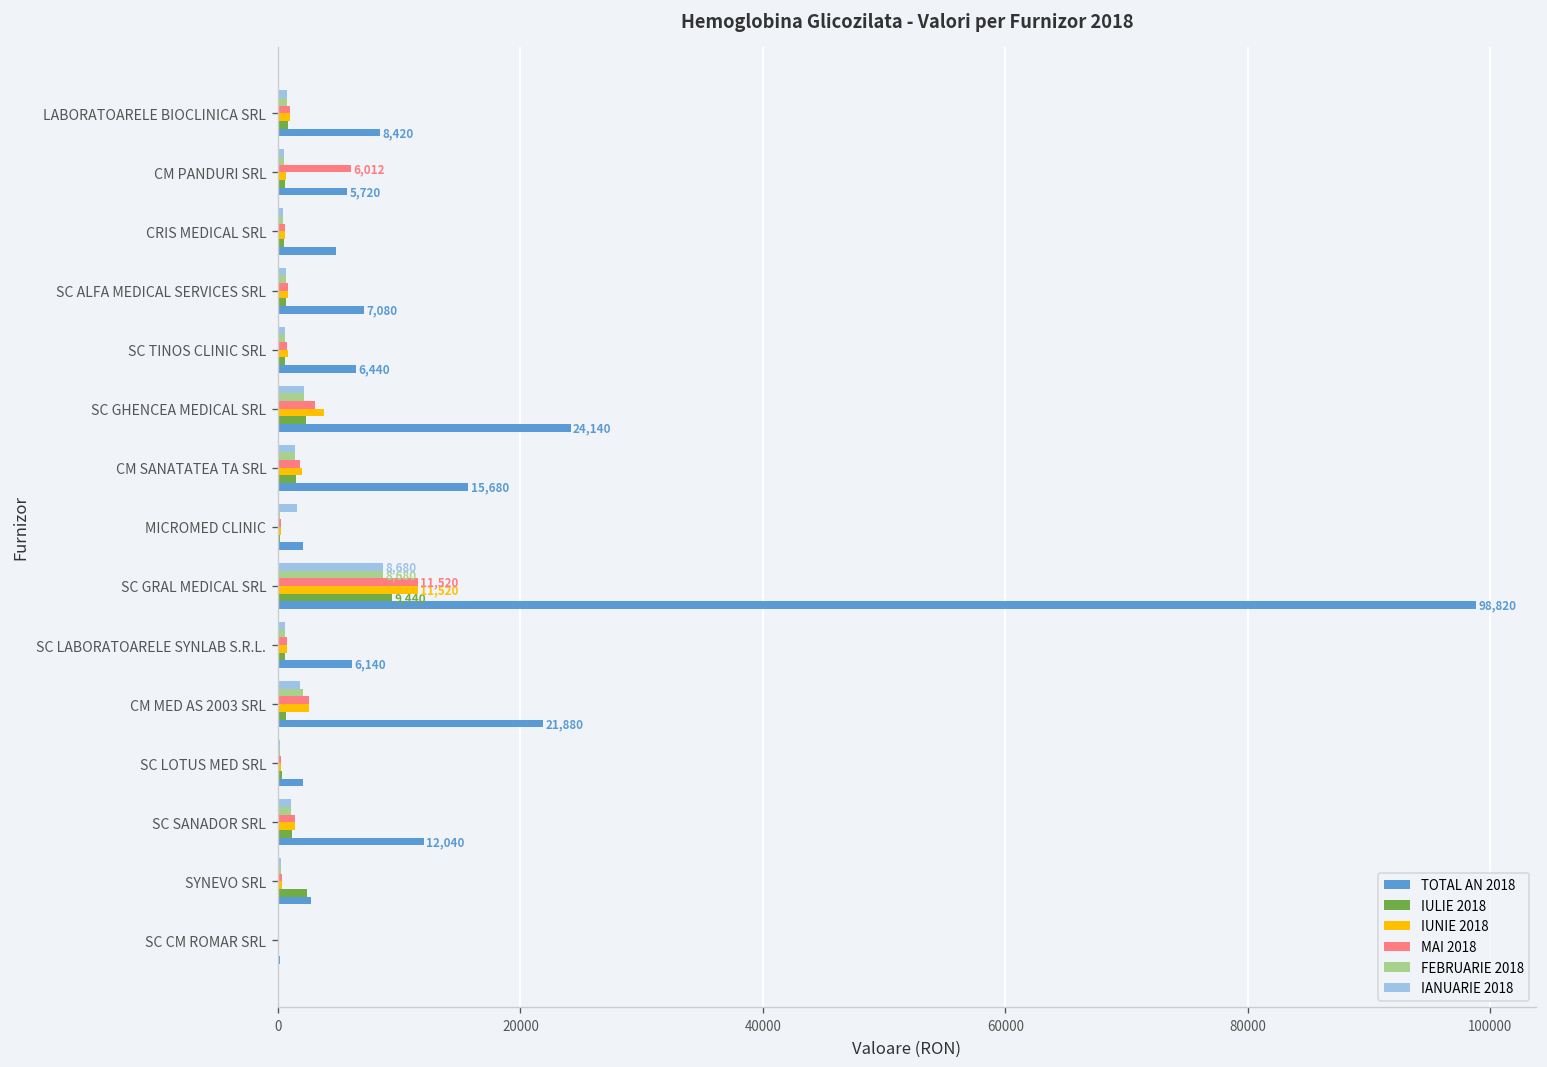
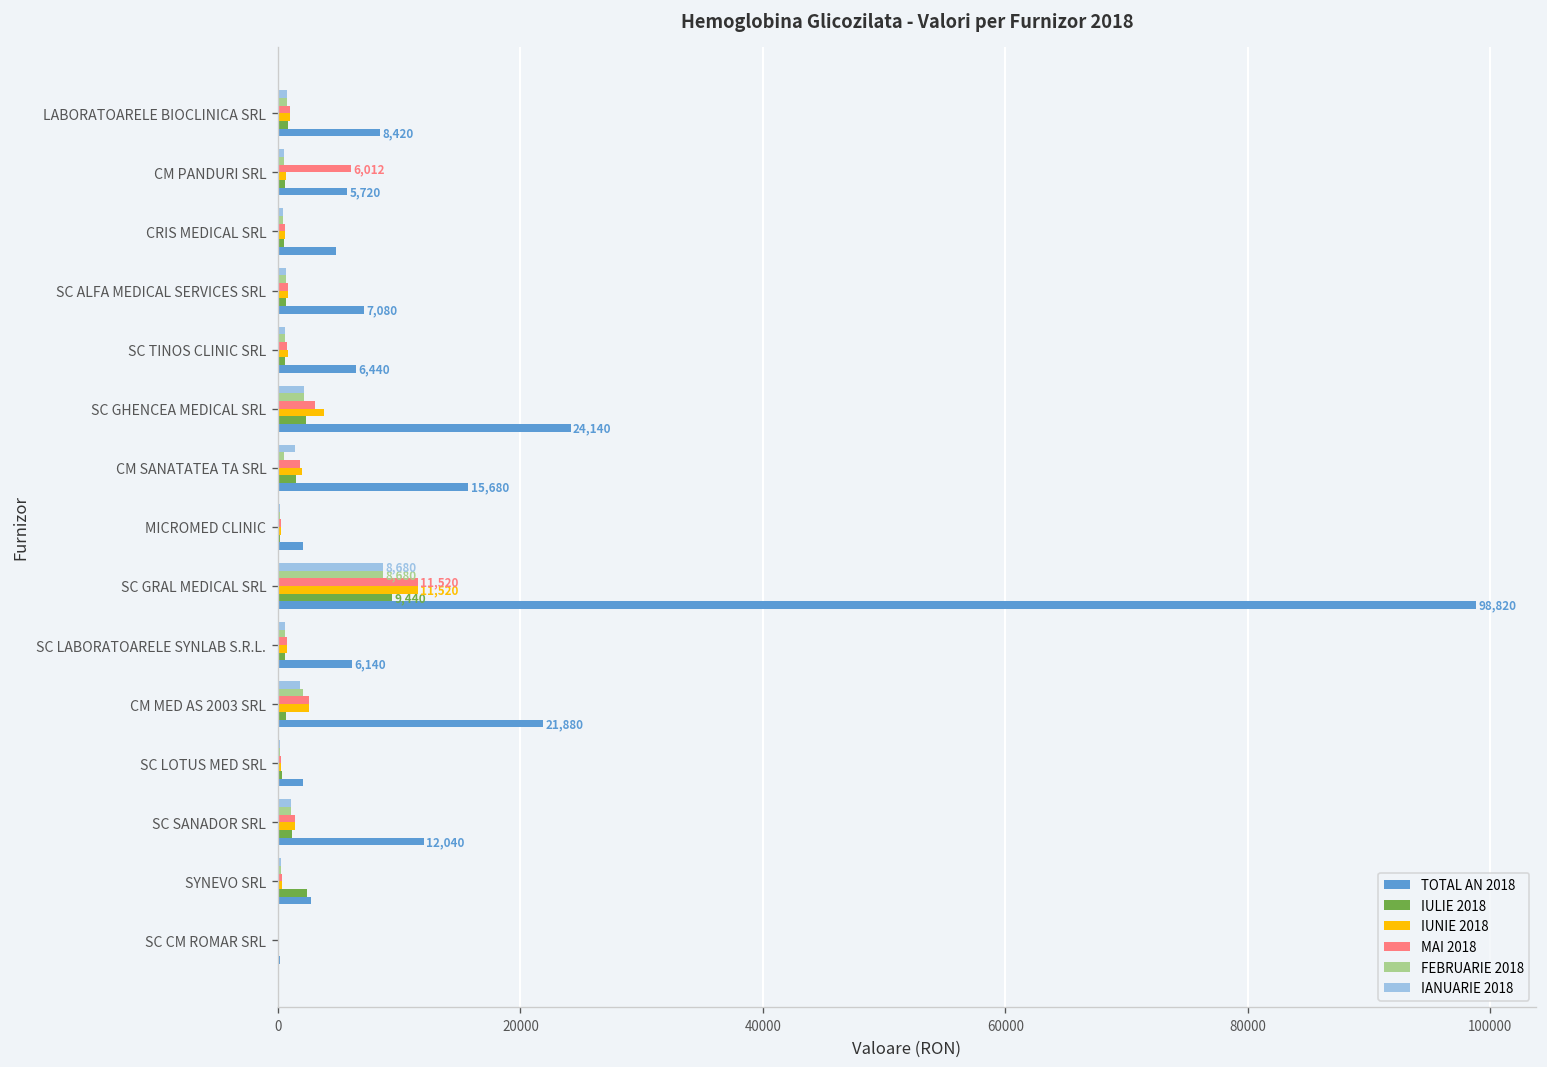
  {
    "TOTAL AN 2018": {
      "LABORATOARELE BIOCLINICA SRL": "8,420",
      "CM PANDURI SRL": "5,720",
      "SC ALFA MEDICAL SERVICES SRL": "7,080",
      "SC TINOS CLINIC SRL": "6,440",
      "SC GHENCEA MEDICAL SRL": "24,140",
      "CM SANATATEA TA SRL": "15,680",
      "SC GRAL MEDICAL SRL": "98,820",
      "SC LABORATOARELE SYNLAB S.R.L.": "6,140",
      "CM MED AS 2003 SRL": "21,880",
      "SC SANADOR SRL": "12,040"
    },
    "IULIE 2018": {
      "SC GRAL MEDICAL SRL": "9,440"
    },
    "IUNIE 2018": {
      "LABORATOARELE BIOCLINICA SRL": "1000",
      "CM PANDURI SRL": "700",
      "CRIS MEDICAL SRL": "600",
      "SC ALFA MEDICAL SERVICES SRL": "800",
      "SC TINOS CLINIC SRL": "800",
      "SC GHENCEA MEDICAL SRL": "3800",
      "CM SANATATEA TA SRL": "2000",
      "SC LABORATOARELE SYNLAB S.R.L.": "700",
      "CM MED AS 2003 SRL": "2500",
      "SC SANADOR SRL": "1400",
      "SYNEVO SRL": "300",
      "SC CM ROMAR SRL": "0"
    },
    "MAI 2018": {
      "CM PANDURI SRL": "6,012"
    },
    "FEBRUARIE 2018": {
      "LABORATOARELE BIOCLINICA SRL": "700",
      "CM PANDURI SRL": "500",
      "CRIS MEDICAL SRL": "400",
      "SC ALFA MEDICAL SERVICES SRL": "600",
      "SC TINOS CLINIC SRL": "600",
      "SC GHENCEA MEDICAL SRL": "2100",
-     "CM SANATATEA TA SRL": "1400",
+     "CM SANATATEA TA SRL": "500",
      "SC LABORATOARELE SYNLAB S.R.L.": "500",
      "CM MED AS 2003 SRL": "2000",
      "SC SANADOR SRL": "1100"
    },
    "IANUARIE 2018": {
      "LABORATOARELE BIOCLINICA SRL": "700",
      "CM PANDURI SRL": "500",
      "CRIS MEDICAL SRL": "400",
      "SC ALFA MEDICAL SERVICES SRL": "600",
      "SC TINOS CLINIC SRL": "500",
      "SC GHENCEA MEDICAL SRL": "2100",
      "CM SANATATEA TA SRL": "1400",
-     "MICROMED CLINIC": "1500",
+     "MICROMED CLINIC": "200",
      "SC LABORATOARELE SYNLAB S.R.L.": "500",
      "CM MED AS 2003 SRL": "1800",
      "SC SANADOR SRL": "1100"
    }
  }
